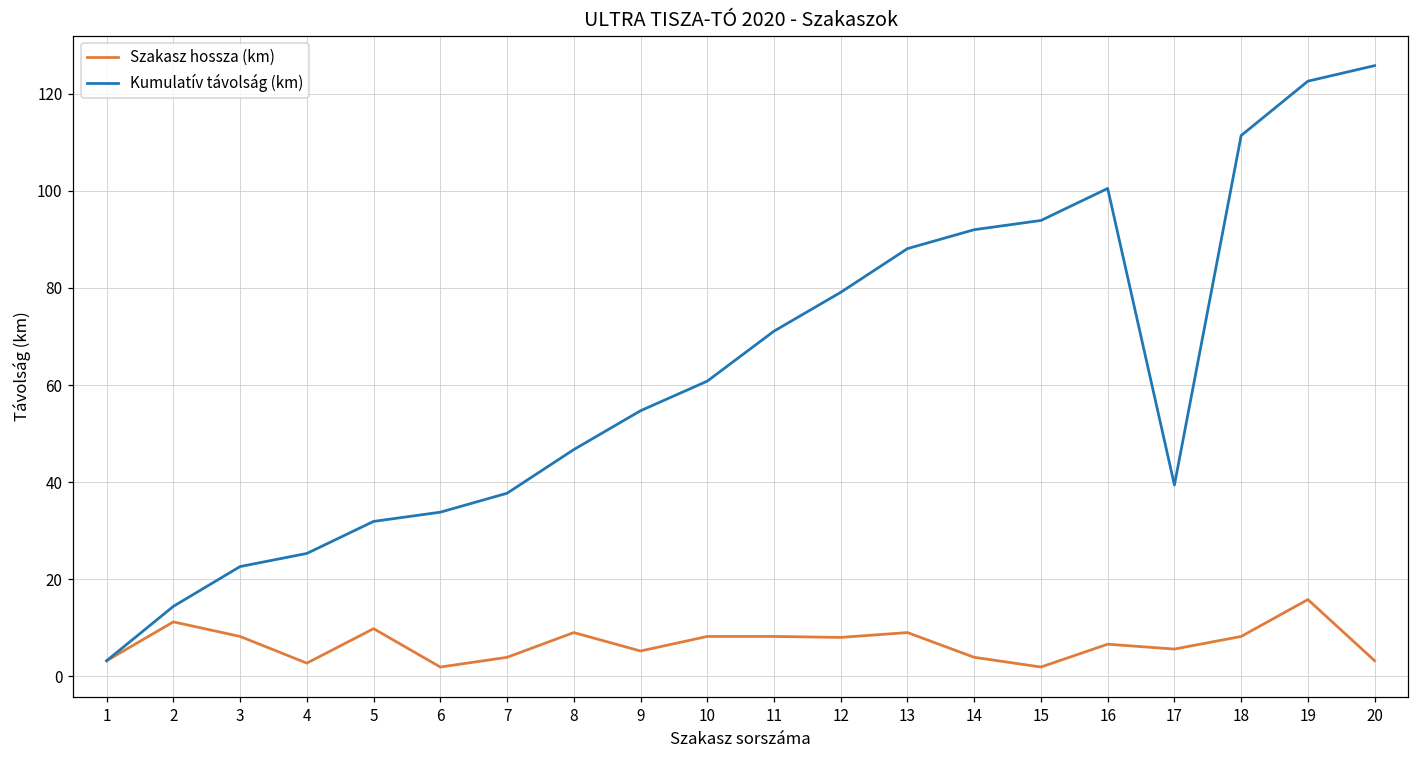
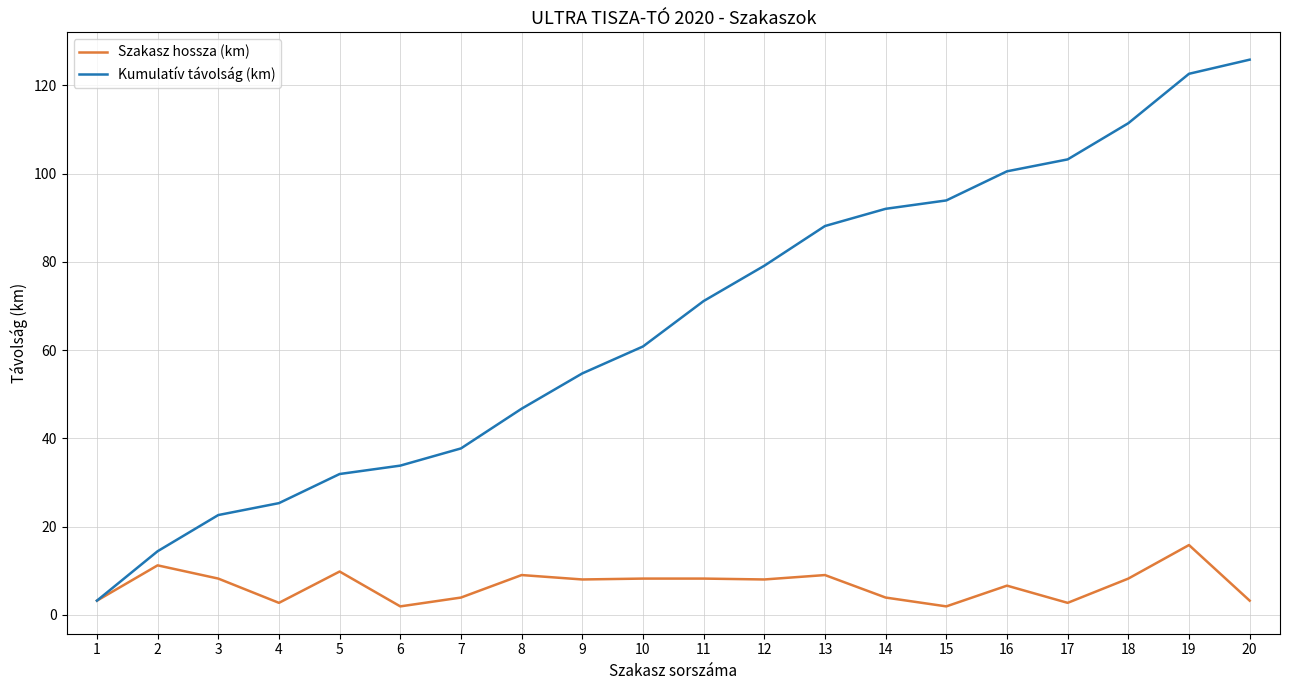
  {
    "Szakasz hossza (km)": {
      "2": 11,
      "3": 8,
      "4": 3,
      "5": 10,
      "6": 2,
      "7": 4,
      "8": 9,
-     "9": 5,
+     "9": 8,
      "10": 8,
      "11": 8,
      "12": 8,
      "13": 9,
      "14": 4,
      "15": 2,
      "16": 7,
-     "17": 6,
+     "17": 3,
      "18": 8,
      "19": 16,
      "20": 3
    },
    "Kumulatív távolság (km)": {
      "2": 14,
      "3": 23,
      "4": 25,
      "5": 32,
      "6": 34,
      "7": 38,
      "8": 47,
      "9": 55,
      "10": 61,
      "11": 71,
      "12": 79,
      "13": 88,
      "14": 92,
      "15": 94,
      "16": 101,
-     "17": 39,
+     "17": 103,
      "18": 111,
      "19": 123,
      "20": 126
    }
  }
